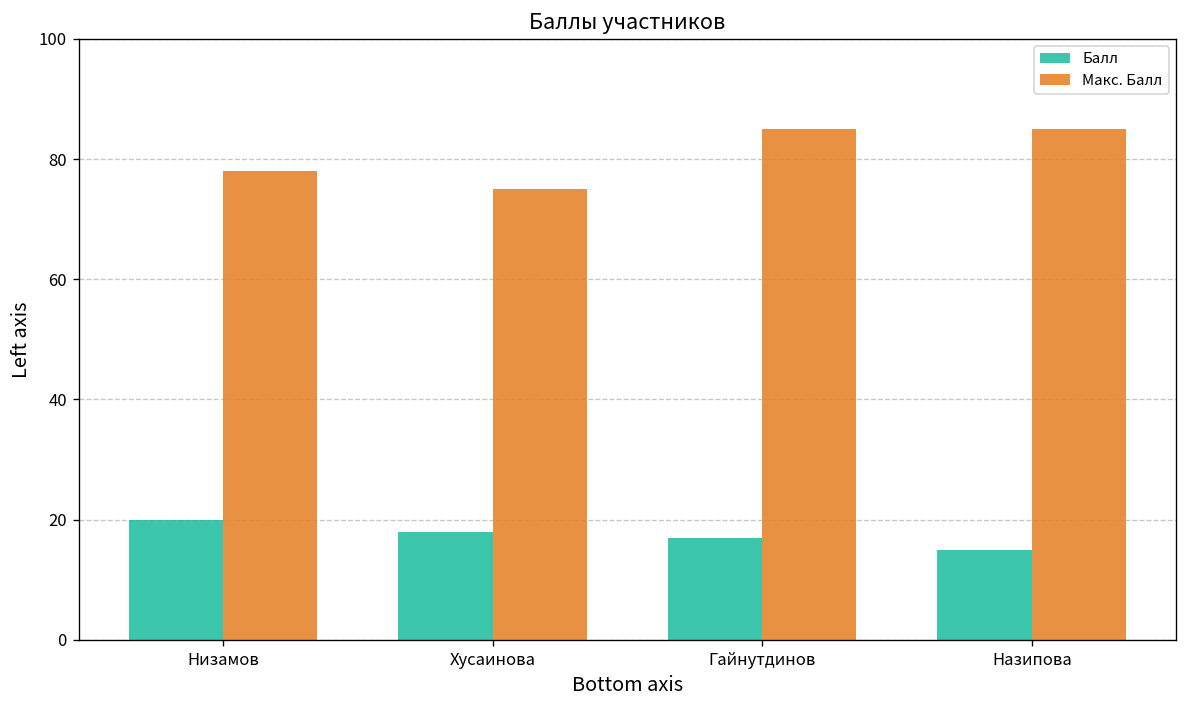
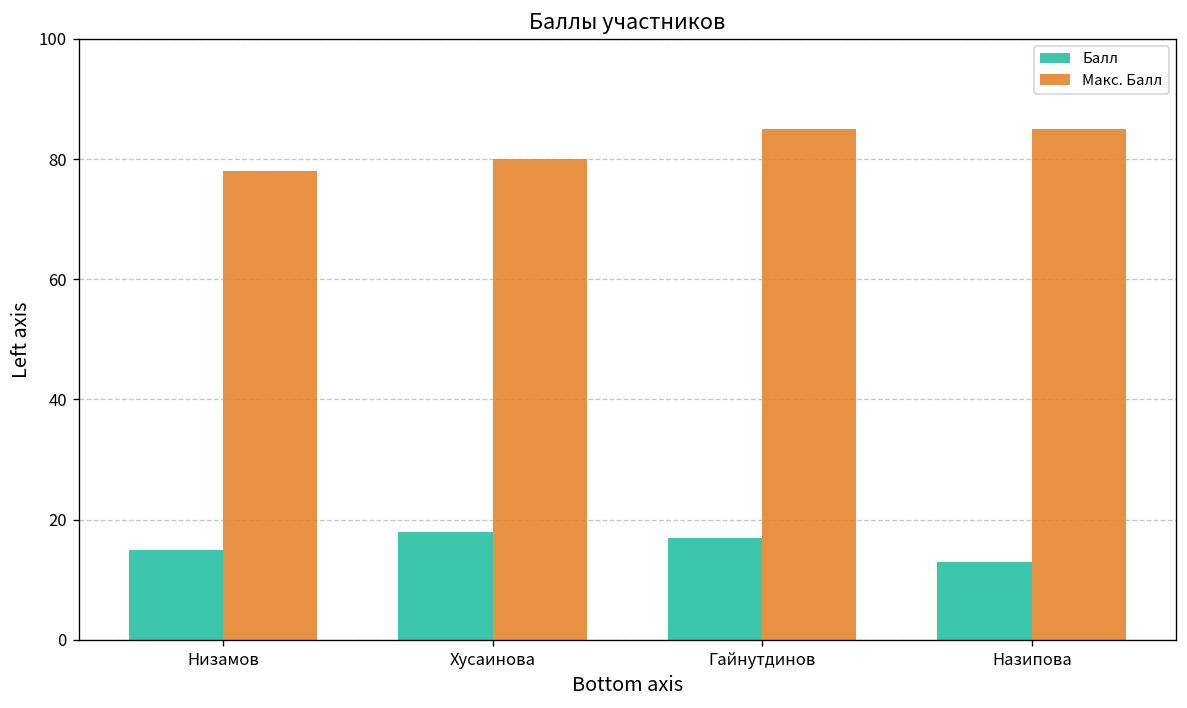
  {
    "Балл": {
-     "Низамов": 20,
+     "Низамов": 15,
      "Хусаинова": 18,
      "Гайнутдинов": 17,
-     "Назипова": 15
+     "Назипова": 13
    },
    "Макс. Балл": {
      "Низамов": 78,
-     "Хусаинова": 75,
+     "Хусаинова": 80,
      "Гайнутдинов": 85,
      "Назипова": 85
    }
  }
